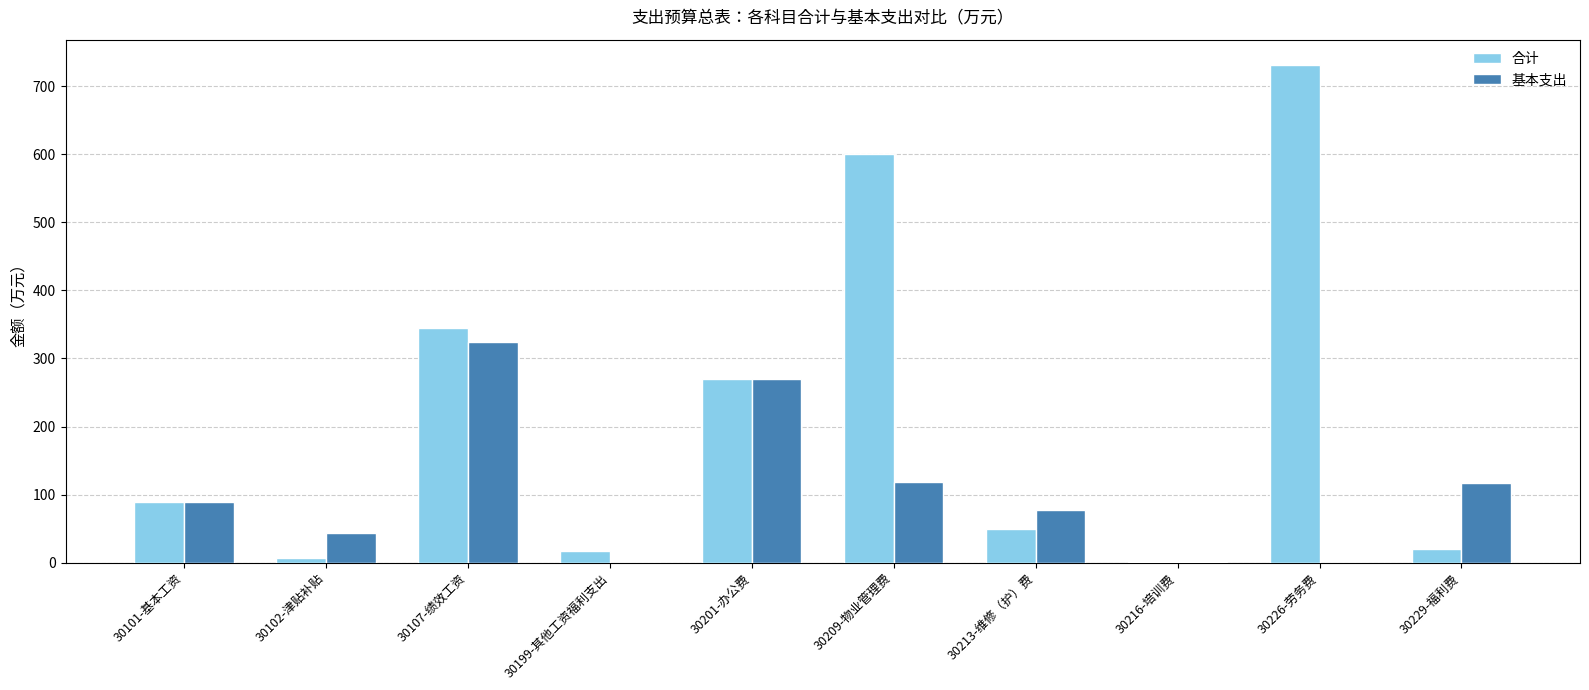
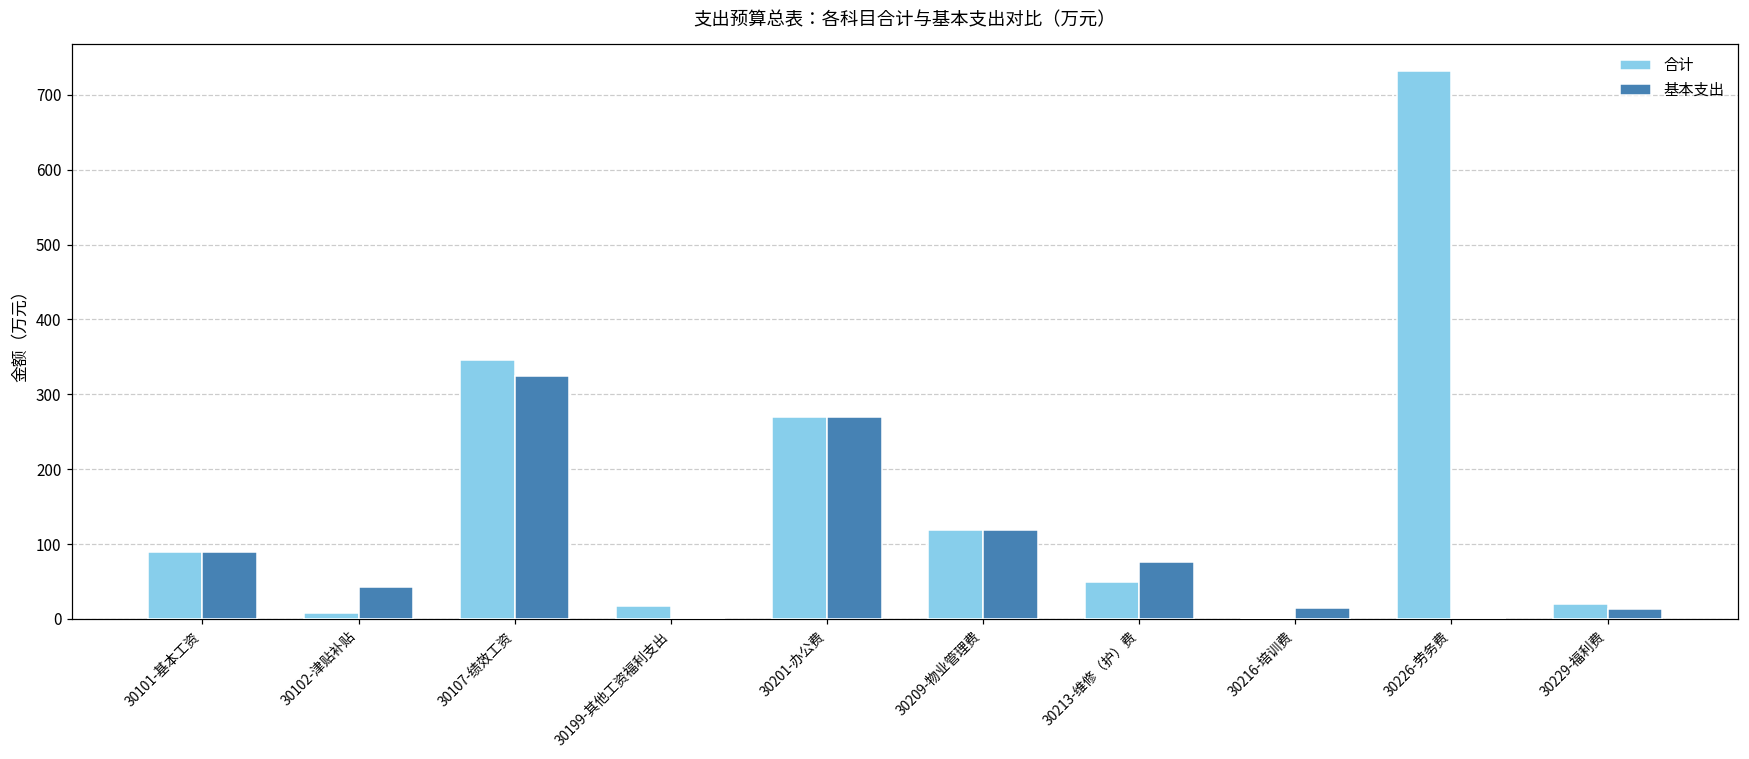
  {
    "合计": {
      "30101-基本工资": 90,
      "30102-津贴补贴": 10,
      "30107-绩效工资": 350,
      "30199-其他工资福利支出": 20,
      "30201-办公费": 270,
-     "30209-物业管理费": 600,
+     "30209-物业管理费": 120,
      "30213-维修（护）费": 50,
      "30226-劳务费": 730,
      "30229-福利费": 20
    },
    "基本支出": {
      "30101-基本工资": 90,
      "30102-津贴补贴": 40,
      "30107-绩效工资": 320,
      "30199-其他工资福利支出": 0,
      "30201-办公费": 270,
      "30209-物业管理费": 120,
      "30213-维修（护）费": 80,
-     "30216-培训费": 0,
+     "30216-培训费": 20,
      "30226-劳务费": 0,
-     "30229-福利费": 120
+     "30229-福利费": 10
    }
  }
